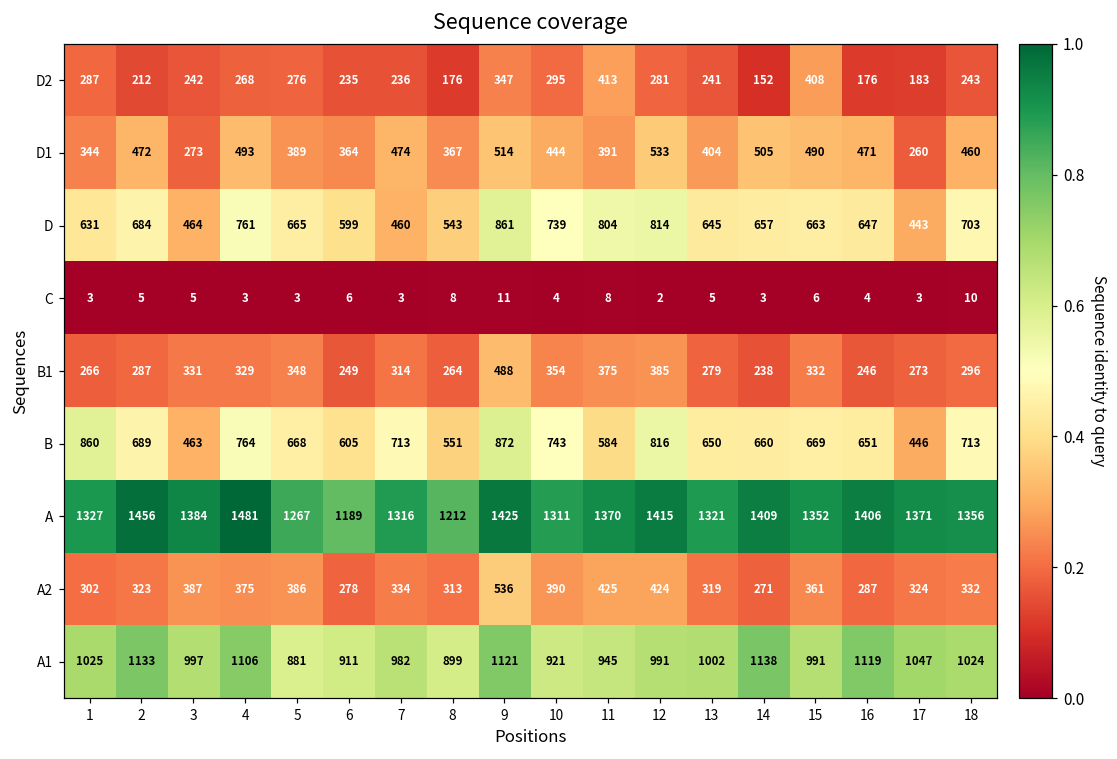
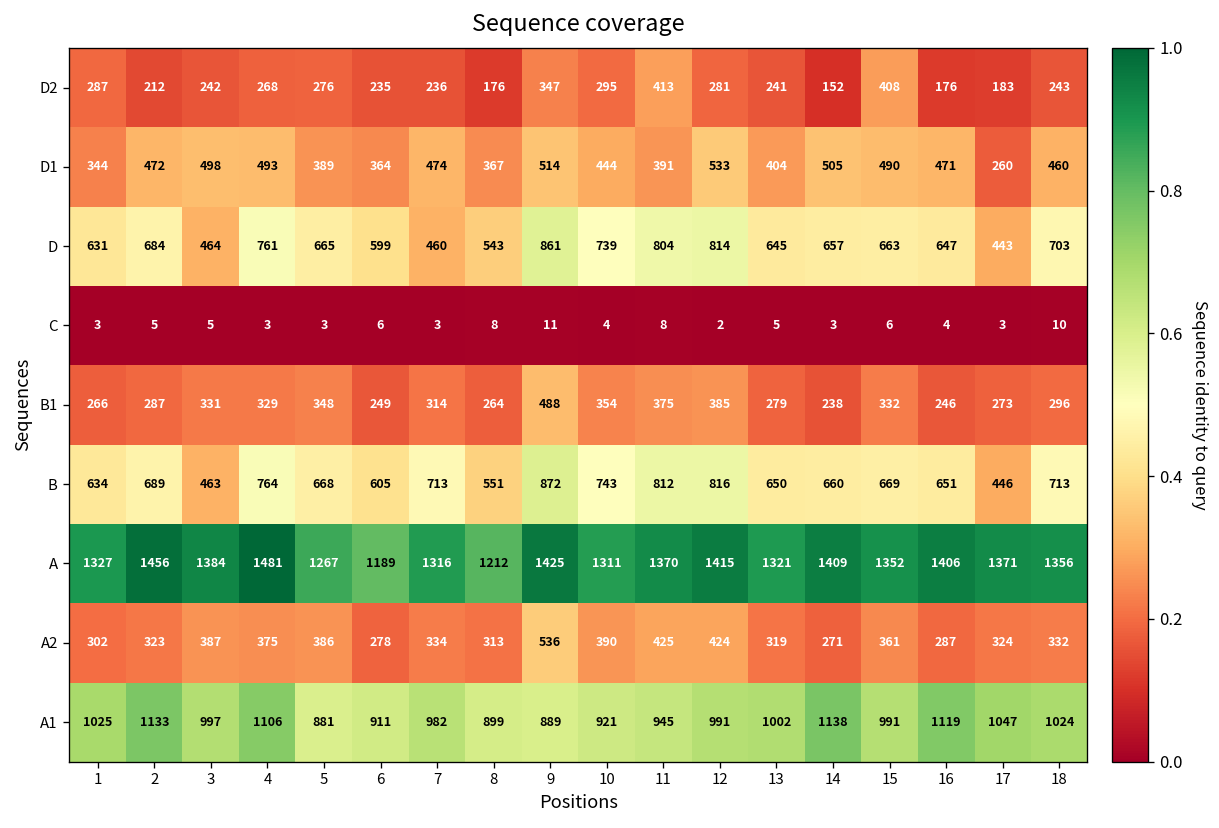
  {
    "D2": {
      "1": 287,
      "2": 212,
      "3": 242,
      "4": 268,
      "5": 276,
      "6": 235,
      "7": 236,
      "8": 176,
      "9": 347,
      "10": 295,
      "11": 413,
      "12": 281,
      "13": 241,
      "14": 152,
      "15": 408,
      "16": 176,
      "17": 183,
      "18": 243
    },
    "D1": {
      "1": 344,
      "2": 472,
-     "3": 273,
+     "3": 498,
      "4": 493,
      "5": 389,
      "6": 364,
      "7": 474,
      "8": 367,
      "9": 514,
      "10": 444,
      "11": 391,
      "12": 533,
      "13": 404,
      "14": 505,
      "15": 490,
      "16": 471,
      "17": 260,
      "18": 460
    },
    "D": {
      "1": 631,
      "2": 684,
      "3": 464,
      "4": 761,
      "5": 665,
      "6": 599,
      "7": 460,
      "8": 543,
      "9": 861,
      "10": 739,
      "11": 804,
      "12": 814,
      "13": 645,
      "14": 657,
      "15": 663,
      "16": 647,
      "17": 443,
      "18": 703
    },
    "C": {
      "1": 3,
      "2": 5,
      "3": 5,
      "4": 3,
      "5": 3,
      "6": 6,
      "7": 3,
      "8": 8,
      "9": 11,
      "10": 4,
      "11": 8,
      "12": 2,
      "13": 5,
      "14": 3,
      "15": 6,
      "16": 4,
      "17": 3,
      "18": 10
    },
    "B1": {
      "1": 266,
      "2": 287,
      "3": 331,
      "4": 329,
      "5": 348,
      "6": 249,
      "7": 314,
      "8": 264,
      "9": 488,
      "10": 354,
      "11": 375,
      "12": 385,
      "13": 279,
      "14": 238,
      "15": 332,
      "16": 246,
      "17": 273,
      "18": 296
    },
    "B": {
-     "1": 860,
+     "1": 634,
      "2": 689,
      "3": 463,
      "4": 764,
      "5": 668,
      "6": 605,
      "7": 713,
      "8": 551,
      "9": 872,
      "10": 743,
-     "11": 584,
+     "11": 812,
      "12": 816,
      "13": 650,
      "14": 660,
      "15": 669,
      "16": 651,
      "17": 446,
      "18": 713
    },
    "A": {
      "1": 1327,
      "2": 1456,
      "3": 1384,
      "4": 1481,
      "5": 1267,
      "6": 1189,
      "7": 1316,
      "8": 1212,
      "9": 1425,
      "10": 1311,
      "11": 1370,
      "12": 1415,
      "13": 1321,
      "14": 1409,
      "15": 1352,
      "16": 1406,
      "17": 1371,
      "18": 1356
    },
    "A2": {
      "1": 302,
      "2": 323,
      "3": 387,
      "4": 375,
      "5": 386,
      "6": 278,
      "7": 334,
      "8": 313,
      "9": 536,
      "10": 390,
      "11": 425,
      "12": 424,
      "13": 319,
      "14": 271,
      "15": 361,
      "16": 287,
      "17": 324,
      "18": 332
    },
    "A1": {
      "1": 1025,
      "2": 1133,
      "3": 997,
      "4": 1106,
      "5": 881,
      "6": 911,
      "7": 982,
      "8": 899,
-     "9": 1121,
+     "9": 889,
      "10": 921,
      "11": 945,
      "12": 991,
      "13": 1002,
      "14": 1138,
      "15": 991,
      "16": 1119,
      "17": 1047,
      "18": 1024
    }
  }
